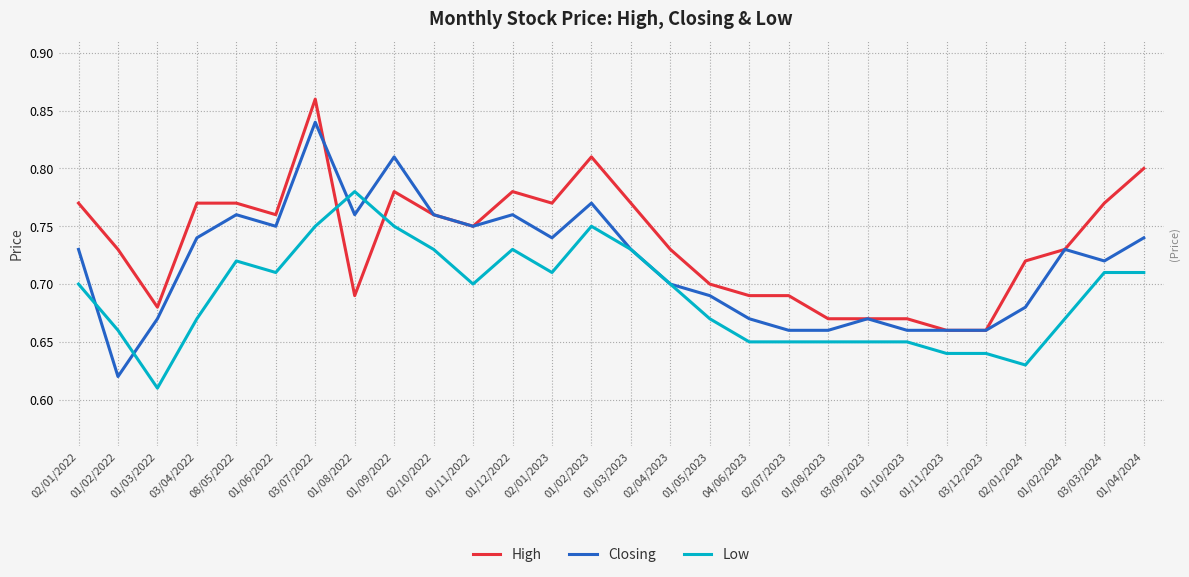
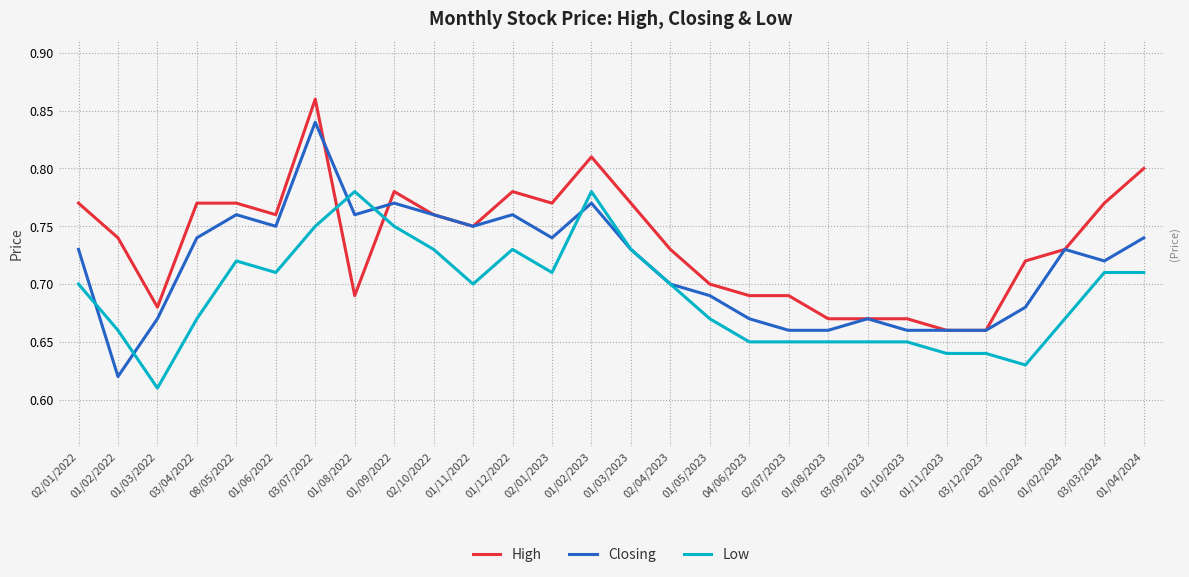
  {
    "High": {
      "02/01/2022": 0.77,
-     "01/02/2022": 0.73,
+     "01/02/2022": 0.74,
      "01/03/2022": 0.68,
      "03/04/2022": 0.77,
      "08/05/2022": 0.77,
      "01/06/2022": 0.76,
      "03/07/2022": 0.86,
      "01/08/2022": 0.69,
      "01/09/2022": 0.78,
      "01/12/2022": 0.78,
      "02/01/2023": 0.77,
      "01/02/2023": 0.81,
      "01/03/2023": 0.77,
      "02/04/2023": 0.73,
      "01/05/2023": 0.70,
      "04/06/2023": 0.69,
      "02/07/2023": 0.69,
      "01/08/2023": 0.67,
      "01/10/2023": 0.67,
      "02/01/2024": 0.72,
      "03/03/2024": 0.77,
      "01/04/2024": 0.80
    },
    "Closing": {
      "02/01/2022": 0.73,
      "01/02/2022": 0.62,
      "01/03/2022": 0.67,
      "03/04/2022": 0.74,
      "08/05/2022": 0.76,
      "01/06/2022": 0.75,
      "03/07/2022": 0.84,
      "01/08/2022": 0.76,
-     "01/09/2022": 0.81,
+     "01/09/2022": 0.77,
      "01/12/2022": 0.76,
      "02/01/2023": 0.74,
      "01/02/2023": 0.77,
      "01/05/2023": 0.69,
      "04/06/2023": 0.67,
      "02/07/2023": 0.66,
      "01/08/2023": 0.66,
      "01/10/2023": 0.66,
      "02/01/2024": 0.68,
      "03/03/2024": 0.72,
      "01/04/2024": 0.74
    },
    "Low": {
      "02/01/2022": 0.70,
      "01/02/2022": 0.66,
      "01/03/2022": 0.61,
      "03/04/2022": 0.67,
      "08/05/2022": 0.72,
      "01/06/2022": 0.71,
      "03/07/2022": 0.75,
      "01/08/2022": 0.78,
      "01/09/2022": 0.75,
      "02/10/2022": 0.73,
      "01/11/2022": 0.70,
      "01/12/2022": 0.73,
      "02/01/2023": 0.71,
-     "01/02/2023": 0.75,
+     "01/02/2023": 0.78,
      "01/05/2023": 0.67,
      "04/06/2023": 0.65,
      "02/07/2023": 0.65,
      "01/08/2023": 0.65,
      "03/09/2023": 0.65,
      "01/10/2023": 0.65,
      "01/11/2023": 0.64,
      "03/12/2023": 0.64,
      "02/01/2024": 0.63,
      "01/02/2024": 0.67,
      "03/03/2024": 0.71,
      "01/04/2024": 0.71
    }
  }
